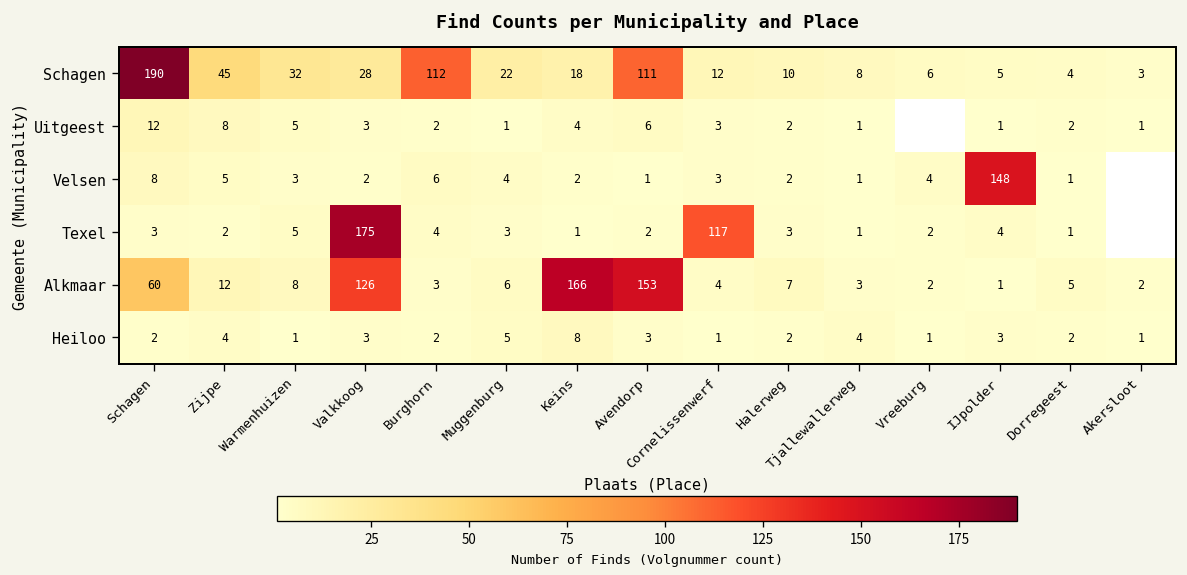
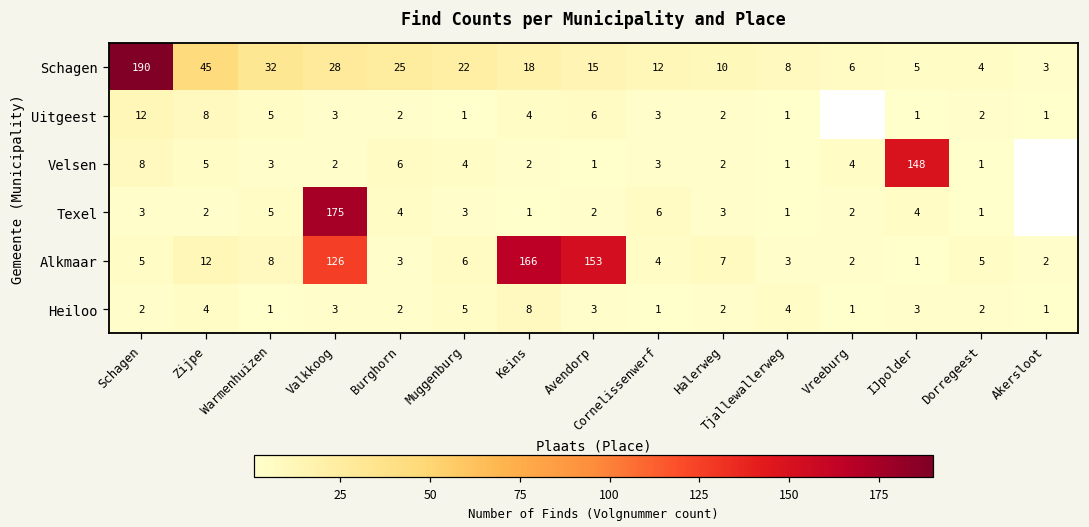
  {
    "Schagen": {
      "Schagen": 190,
      "Zijpe": 45,
      "Warmenhuizen": 32,
      "Valkkoog": 28,
-     "Burghorn": 112,
+     "Burghorn": 25,
      "Muggenburg": 22,
      "Keins": 18,
-     "Avendorp": 111,
+     "Avendorp": 15,
      "Cornelissenwerf": 12,
      "Halerweg": 10,
      "Tjallewallerweg": 8,
      "Vreeburg": 6,
      "IJpolder": 5,
      "Dorregeest": 4,
      "Akersloot": 3
    },
    "Uitgeest": {
      "Schagen": 12,
      "Zijpe": 8,
      "Warmenhuizen": 5,
      "Valkkoog": 3,
      "Burghorn": 2,
      "Muggenburg": 1,
      "Keins": 4,
      "Avendorp": 6,
      "Cornelissenwerf": 3,
      "Halerweg": 2,
      "Tjallewallerweg": 1,
      "IJpolder": 1,
      "Dorregeest": 2,
      "Akersloot": 1
    },
    "Velsen": {
      "Schagen": 8,
      "Zijpe": 5,
      "Warmenhuizen": 3,
      "Valkkoog": 2,
      "Burghorn": 6,
      "Muggenburg": 4,
      "Keins": 2,
      "Avendorp": 1,
      "Cornelissenwerf": 3,
      "Halerweg": 2,
      "Tjallewallerweg": 1,
      "Vreeburg": 4,
      "IJpolder": 148,
      "Dorregeest": 1
    },
    "Texel": {
      "Schagen": 3,
      "Zijpe": 2,
      "Warmenhuizen": 5,
      "Valkkoog": 175,
      "Burghorn": 4,
      "Muggenburg": 3,
      "Keins": 1,
      "Avendorp": 2,
-     "Cornelissenwerf": 117,
+     "Cornelissenwerf": 6,
      "Halerweg": 3,
      "Tjallewallerweg": 1,
      "Vreeburg": 2,
      "IJpolder": 4,
      "Dorregeest": 1
    },
    "Alkmaar": {
-     "Schagen": 60,
+     "Schagen": 5,
      "Zijpe": 12,
      "Warmenhuizen": 8,
      "Valkkoog": 126,
      "Burghorn": 3,
      "Muggenburg": 6,
      "Keins": 166,
      "Avendorp": 153,
      "Cornelissenwerf": 4,
      "Halerweg": 7,
      "Tjallewallerweg": 3,
      "Vreeburg": 2,
      "IJpolder": 1,
      "Dorregeest": 5,
      "Akersloot": 2
    },
    "Heiloo": {
      "Schagen": 2,
      "Zijpe": 4,
      "Warmenhuizen": 1,
      "Valkkoog": 3,
      "Burghorn": 2,
      "Muggenburg": 5,
      "Keins": 8,
      "Avendorp": 3,
      "Cornelissenwerf": 1,
      "Halerweg": 2,
      "Tjallewallerweg": 4,
      "Vreeburg": 1,
      "IJpolder": 3,
      "Dorregeest": 2,
      "Akersloot": 1
    }
  }
